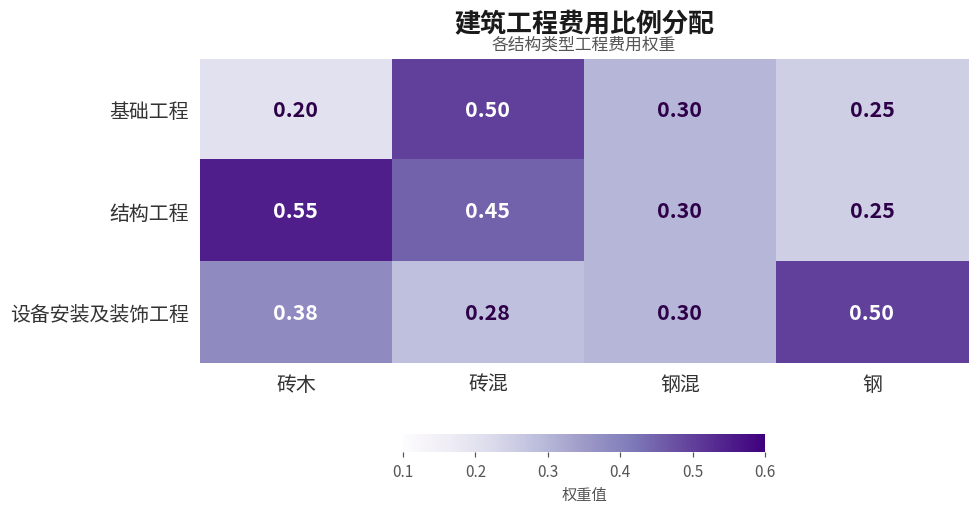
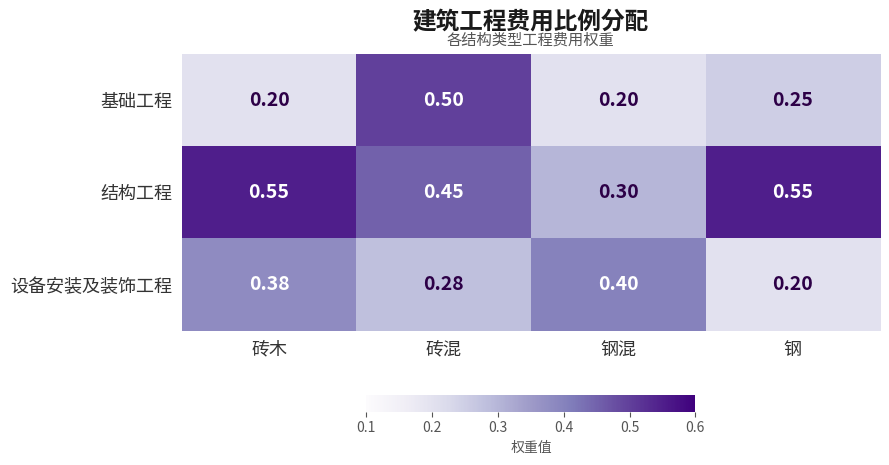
  {
    "基础工程": {
      "砖木": 0.20,
      "砖混": 0.50,
-     "钢混": 0.30,
+     "钢混": 0.20,
      "钢": 0.25
    },
    "结构工程": {
      "砖木": 0.55,
      "砖混": 0.45,
      "钢混": 0.30,
-     "钢": 0.25
+     "钢": 0.55
    },
    "设备安装及装饰工程": {
      "砖木": 0.38,
      "砖混": 0.28,
-     "钢混": 0.30,
-     "钢": 0.50
+     "钢混": 0.40,
+     "钢": 0.20
    }
  }
